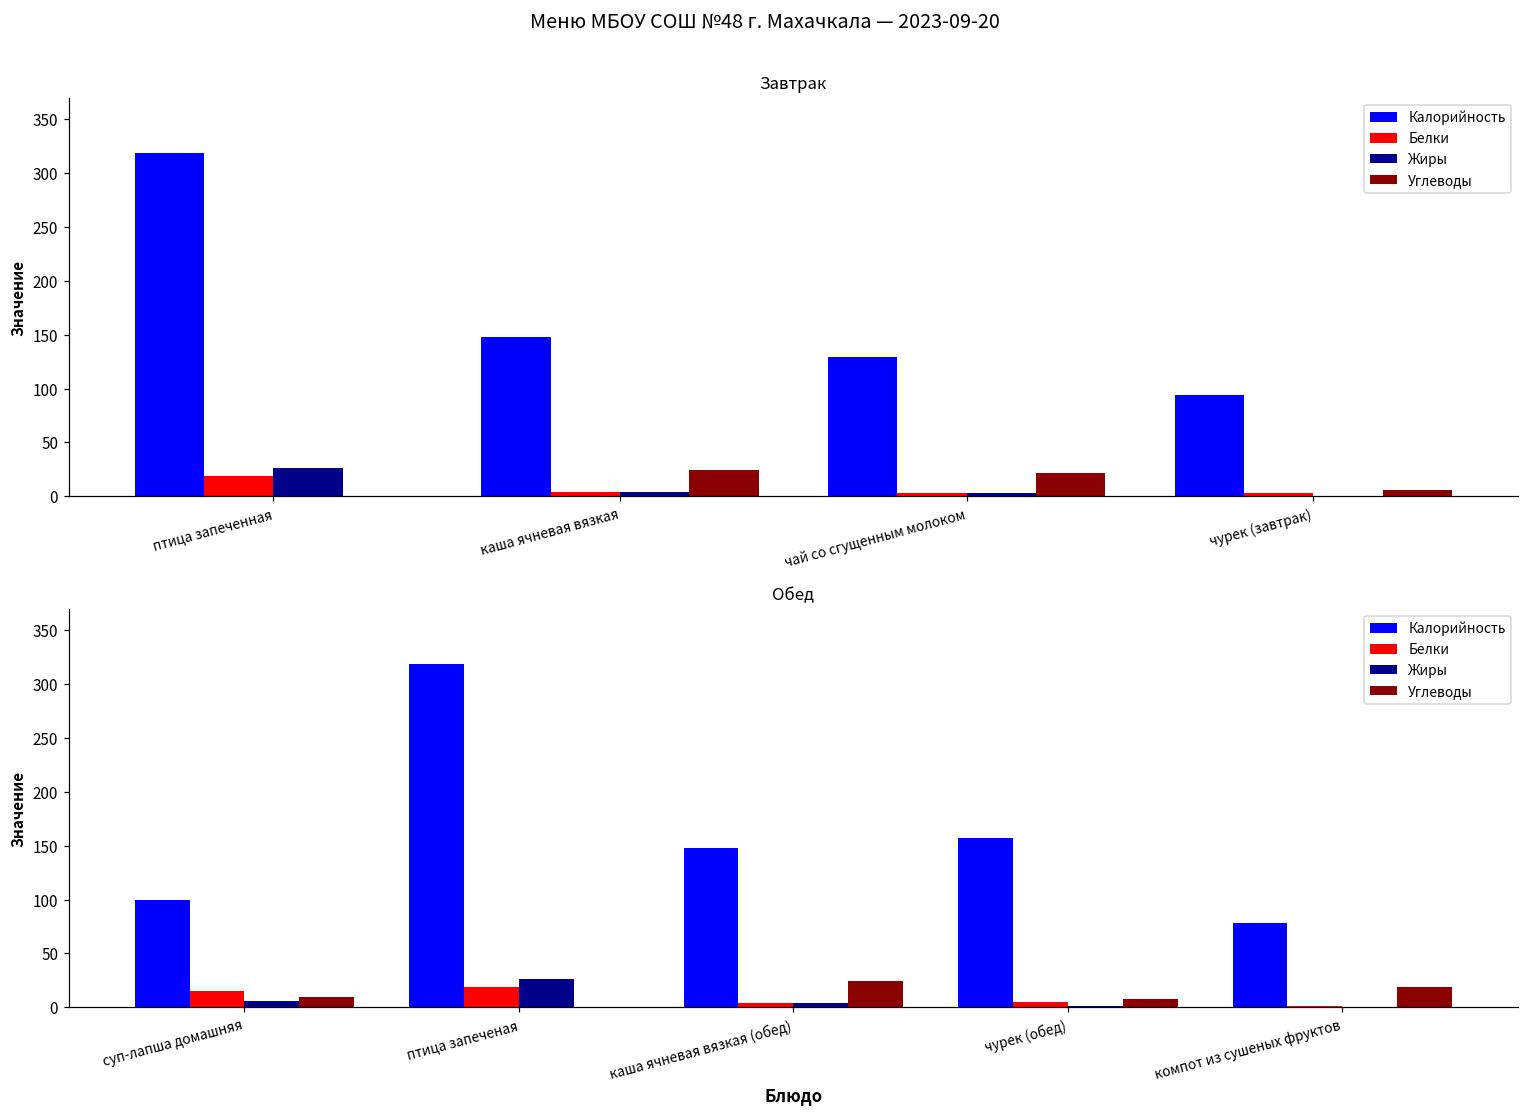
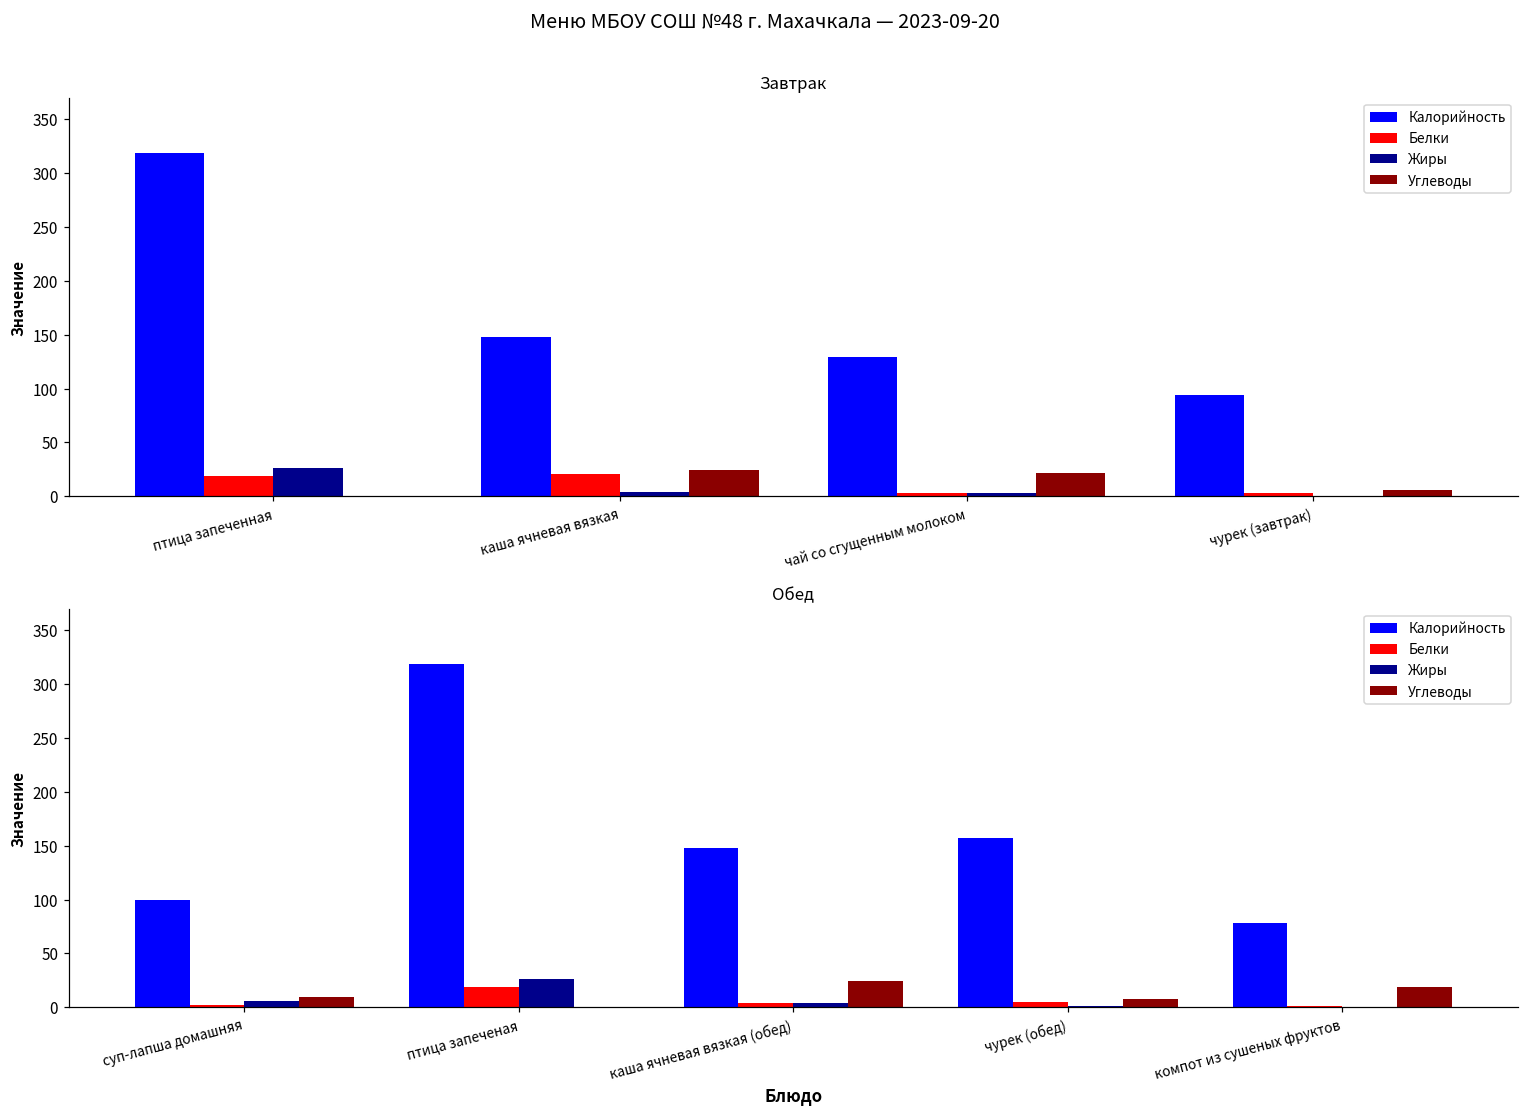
  {
    "Завтрак": {
      "Калорийность": {
        "птица запеченная": 320,
        "каша ячневая вязкая": 150,
        "чай со сгущенным молоком": 130,
        "чурек (завтрак)": 90
      },
      "Белки": {
        "птица запеченная": 20,
-       "каша ячневая вязкая": 0,
+       "каша ячневая вязкая": 20,
        "чай со сгущенным молоком": 0,
        "чурек (завтрак)": 0
      },
      "Жиры": {
        "птица запеченная": 30,
        "каша ячневая вязкая": 0,
        "чай со сгущенным молоком": 0,
        "чурек (завтрак)": 0
      },
      "Углеводы": {
        "птица запеченная": 0,
        "каша ячневая вязкая": 20,
        "чай со сгущенным молоком": 20,
        "чурек (завтрак)": 10
      }
    },
    "Обед": {
      "Калорийность": {
        "суп-лапша домашняя": 100,
        "птица запеченая": 320,
        "каша ячневая вязкая (обед)": 150,
        "чурек (обед)": 160,
        "компот из сушеных фруктов": 80
      },
      "Белки": {
-       "суп-лапша домашняя": 20,
+       "суп-лапша домашняя": 0,
        "птица запеченая": 20,
        "каша ячневая вязкая (обед)": 0,
        "чурек (обед)": 10
      },
      "Жиры": {
        "суп-лапша домашняя": 10,
        "птица запеченая": 30,
        "каша ячневая вязкая (обед)": 0,
        "компот из сушеных фруктов": 0
      },
      "Углеводы": {
        "суп-лапша домашняя": 10,
        "птица запеченая": 0,
        "каша ячневая вязкая (обед)": 20,
        "чурек (обед)": 10,
        "компот из сушеных фруктов": 20
      }
    }
  }
